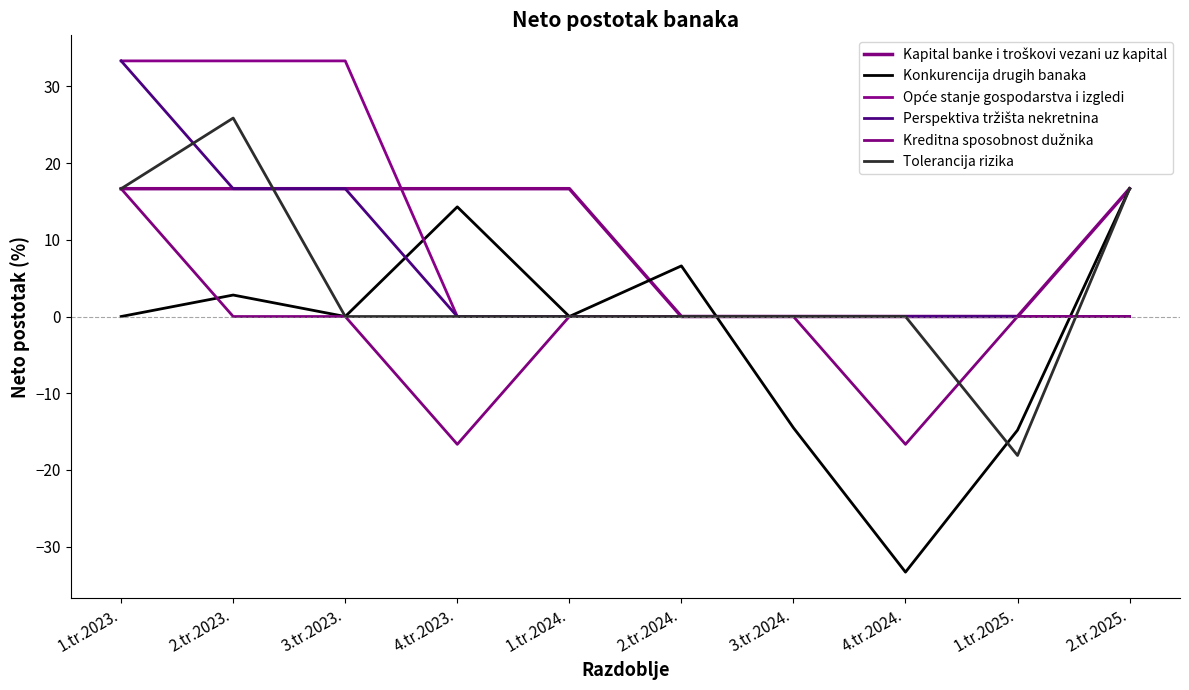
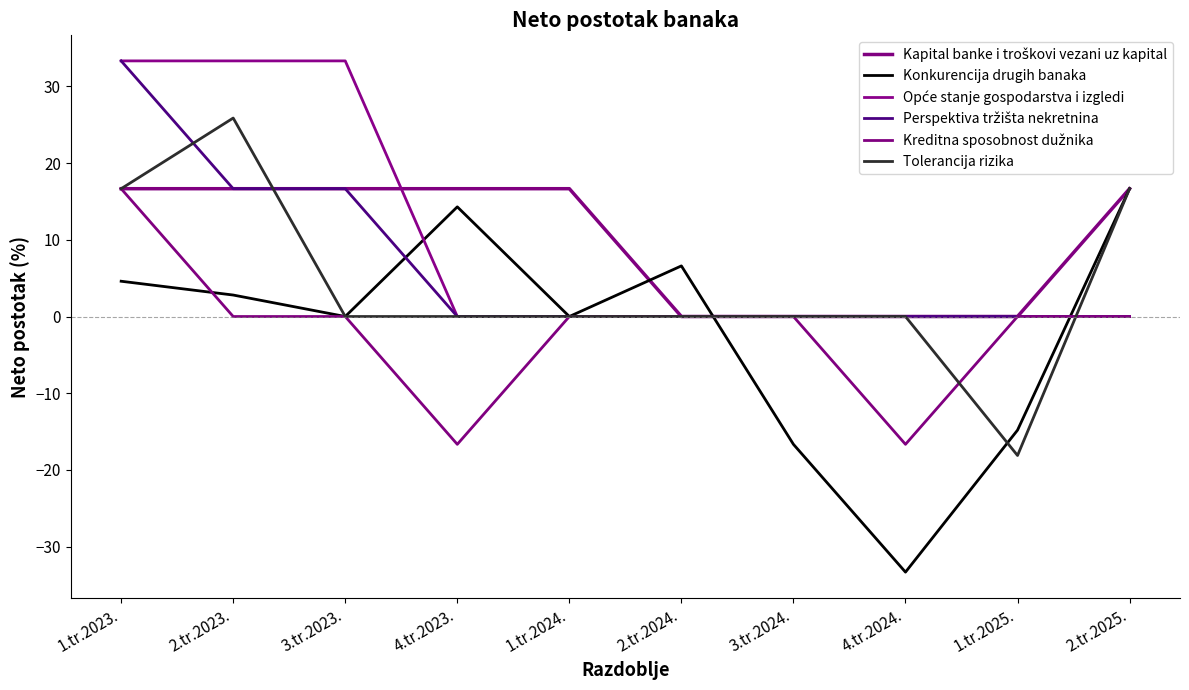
  {
    "Konkurencija drugih banaka": {
-     "1.tr.2023.": 0,
+     "1.tr.2023.": 5,
      "2.tr.2023.": 3,
      "4.tr.2023.": 14,
      "2.tr.2024.": 7,
-     "3.tr.2024.": -15,
+     "3.tr.2024.": -17,
      "4.tr.2024.": -33,
      "1.tr.2025.": -15
    },
    "Tolerancija rizika": {
      "2.tr.2023.": 26,
      "1.tr.2025.": -18
    }
  }
